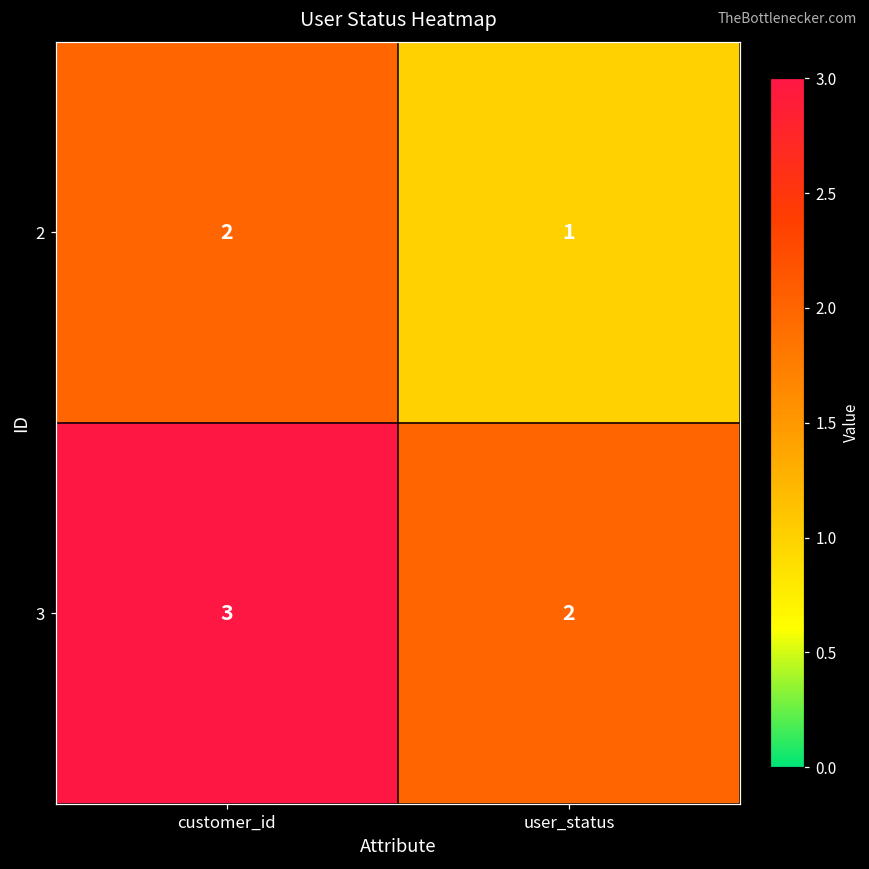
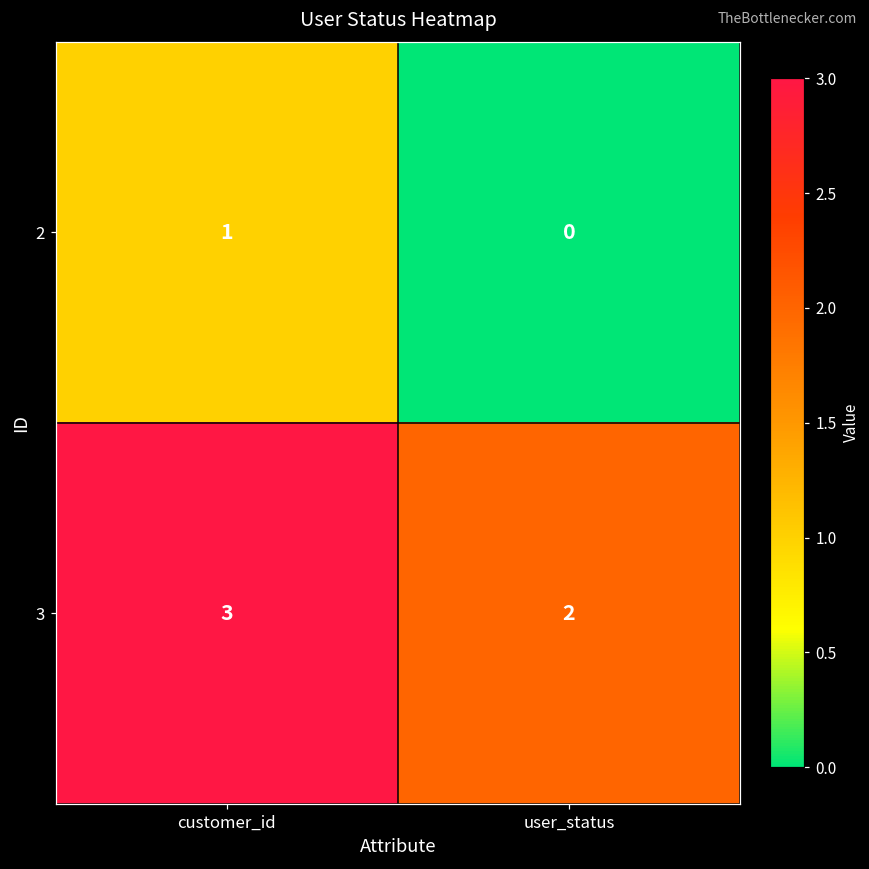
  {
    "2": {
-     "customer_id": 2,
-     "user_status": 1
+     "customer_id": 1,
+     "user_status": 0
    },
    "3": {
      "customer_id": 3,
      "user_status": 2
    }
  }
